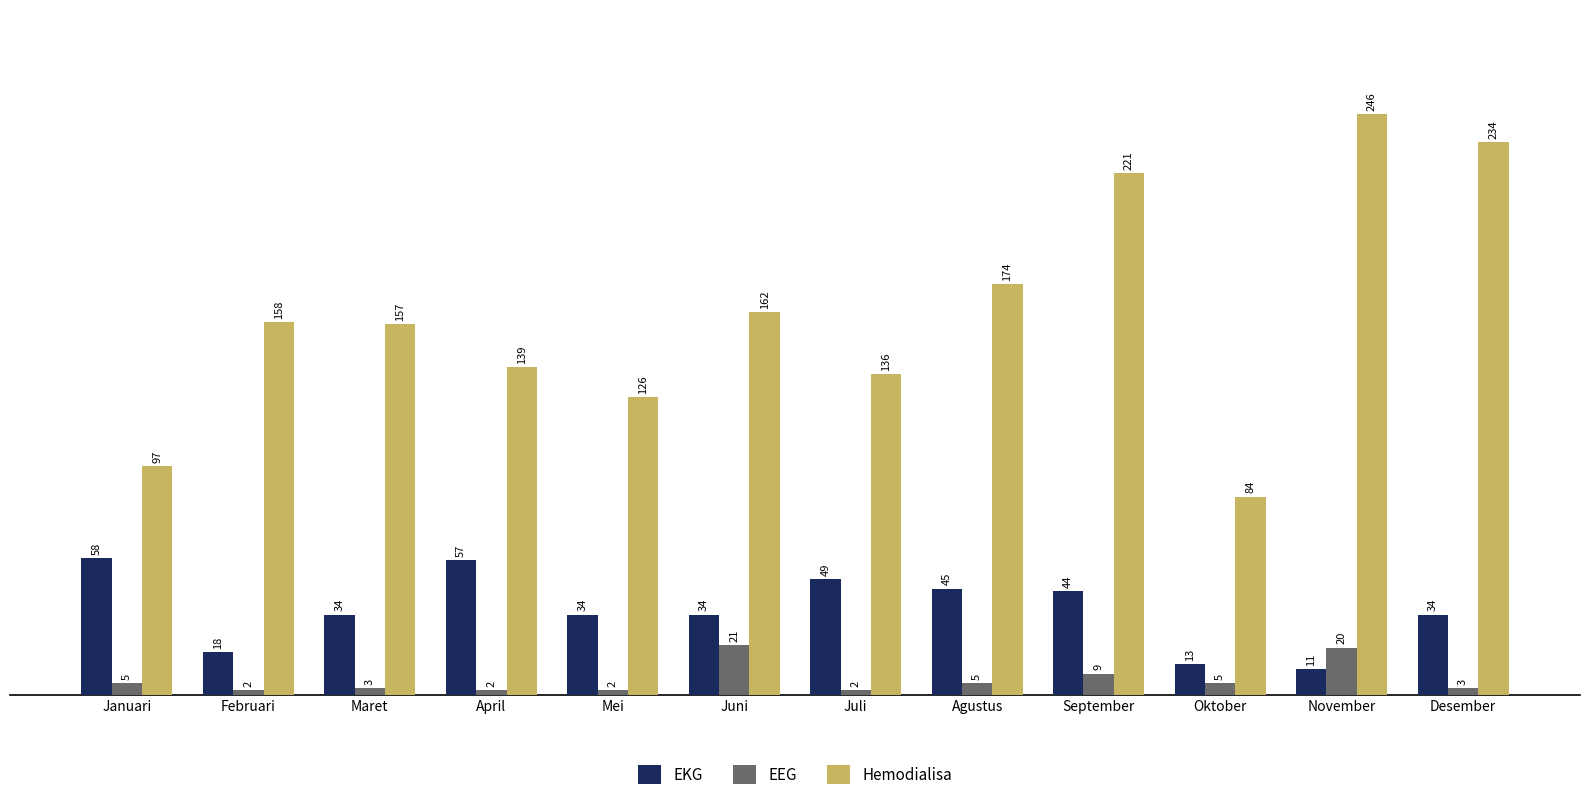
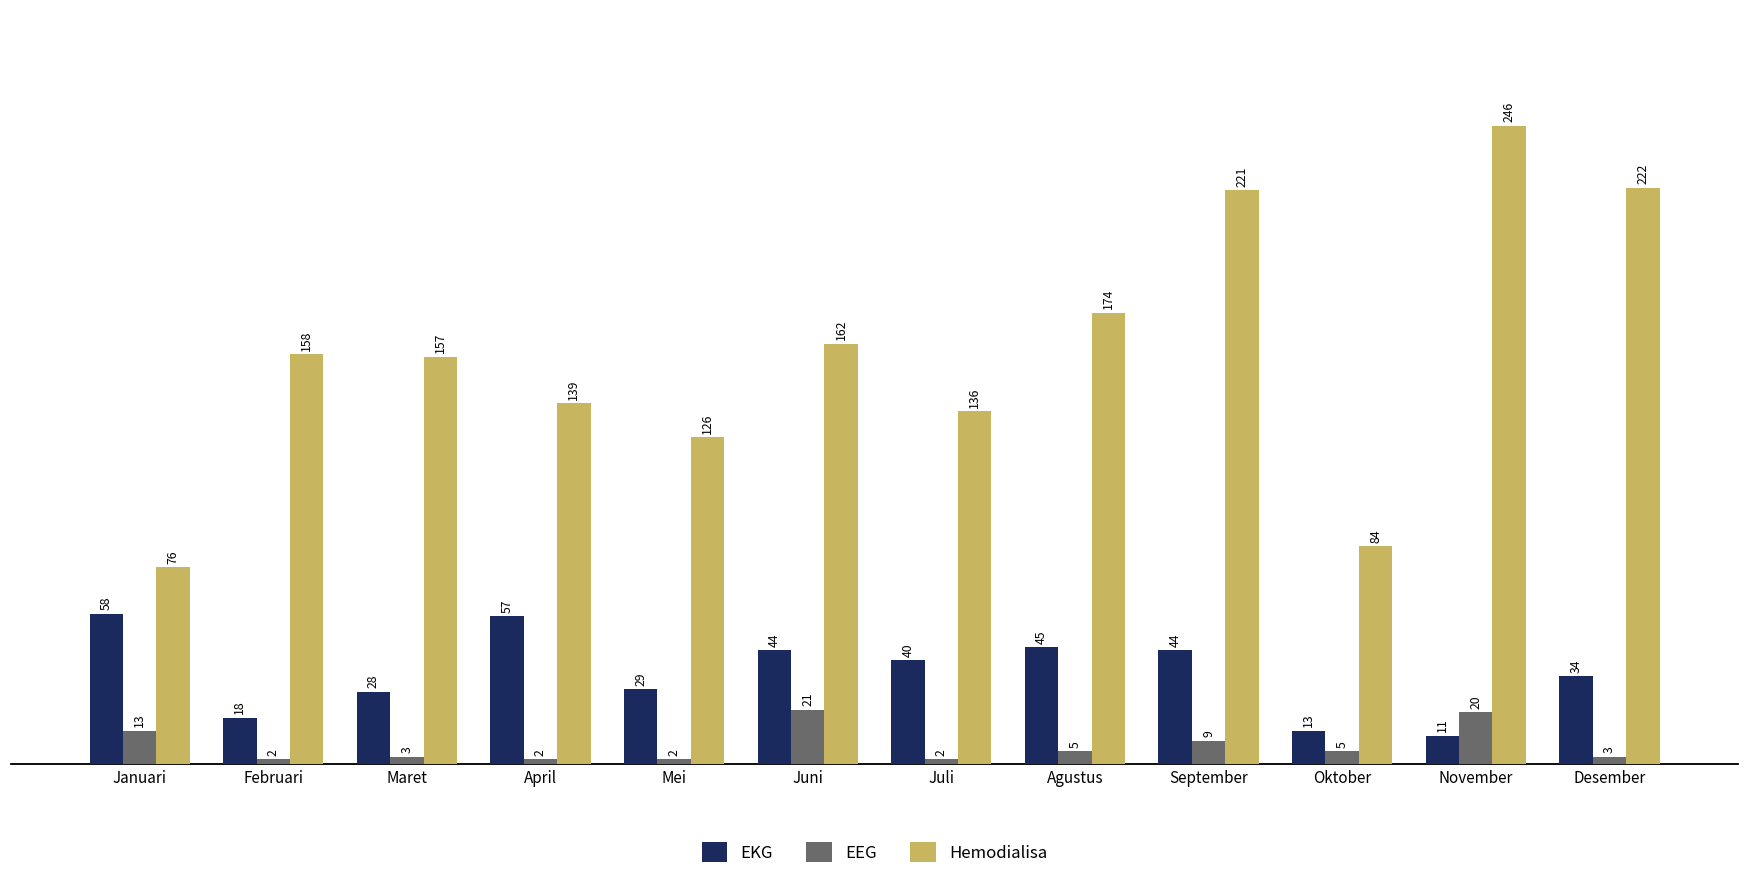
  {
    "EKG": {
      "Januari": 58,
      "Februari": 18,
-     "Maret": 34,
+     "Maret": 28,
      "April": 57,
-     "Mei": 34,
-     "Juni": 34,
-     "Juli": 49,
+     "Mei": 29,
+     "Juni": 44,
+     "Juli": 40,
      "Agustus": 45,
      "September": 44,
      "Oktober": 13,
      "November": 11,
      "Desember": 34
    },
    "EEG": {
-     "Januari": 5,
+     "Januari": 13,
      "Februari": 2,
      "Maret": 3,
      "April": 2,
      "Mei": 2,
      "Juni": 21,
      "Juli": 2,
      "Agustus": 5,
      "September": 9,
      "Oktober": 5,
      "November": 20,
      "Desember": 3
    },
    "Hemodialisa": {
-     "Januari": 97,
+     "Januari": 76,
      "Februari": 158,
      "Maret": 157,
      "April": 139,
      "Mei": 126,
      "Juni": 162,
      "Juli": 136,
      "Agustus": 174,
      "September": 221,
      "Oktober": 84,
      "November": 246,
-     "Desember": 234
+     "Desember": 222
    }
  }
